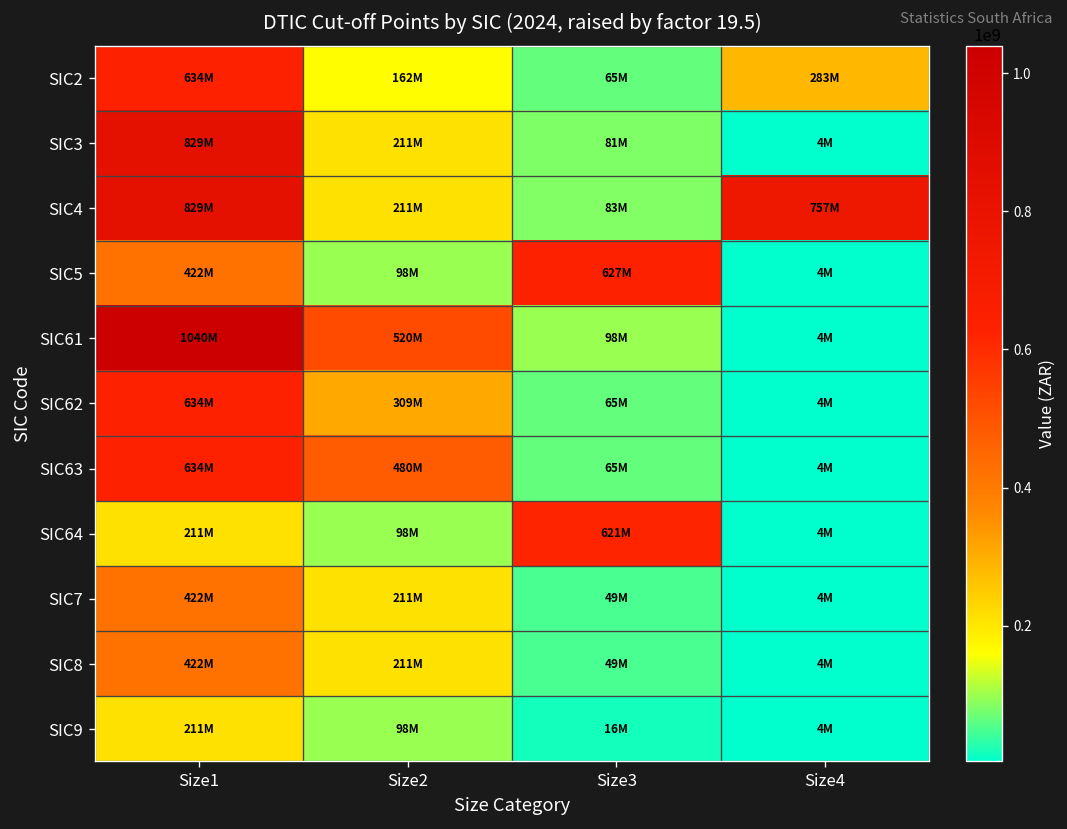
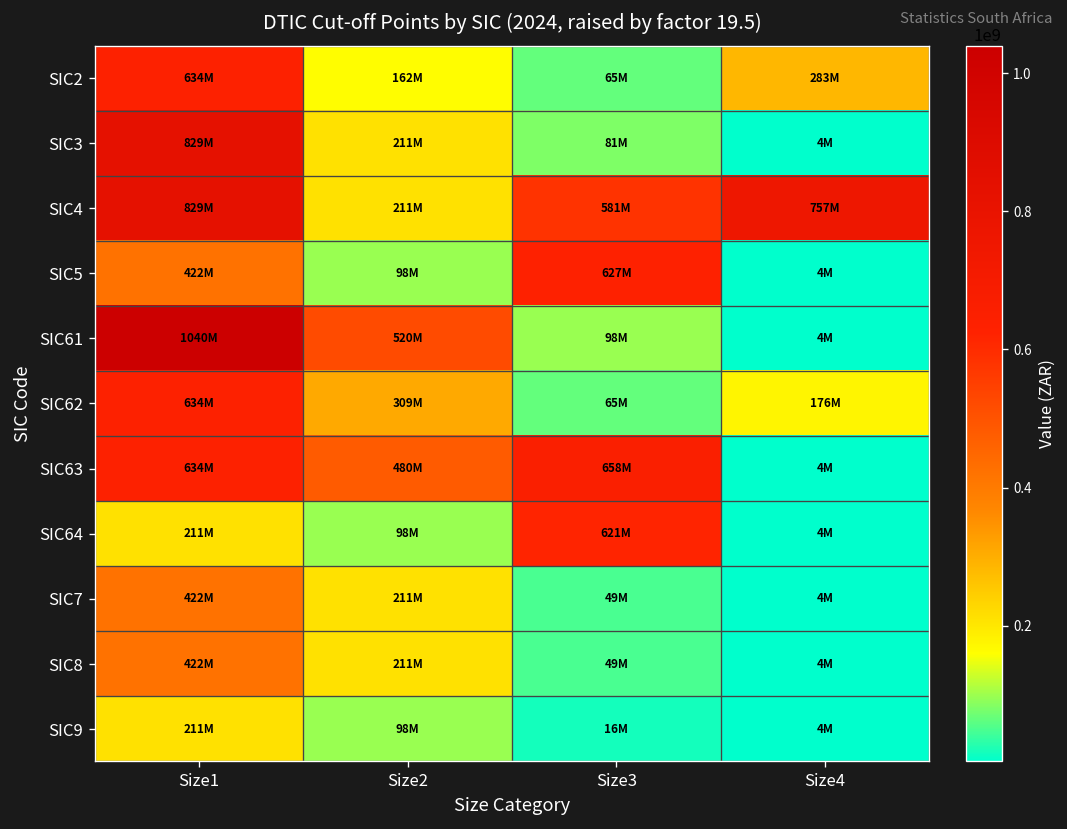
  {
    "SIC2": {
      "Size1": "634M",
      "Size2": "162M",
      "Size3": "65M",
      "Size4": "283M"
    },
    "SIC3": {
      "Size1": "829M",
      "Size2": "211M",
      "Size3": "81M",
      "Size4": "4M"
    },
    "SIC4": {
      "Size1": "829M",
      "Size2": "211M",
-     "Size3": "83M",
+     "Size3": "581M",
      "Size4": "757M"
    },
    "SIC5": {
      "Size1": "422M",
      "Size2": "98M",
      "Size3": "627M",
      "Size4": "4M"
    },
    "SIC61": {
      "Size1": "1040M",
      "Size2": "520M",
      "Size3": "98M",
      "Size4": "4M"
    },
    "SIC62": {
      "Size1": "634M",
      "Size2": "309M",
      "Size3": "65M",
-     "Size4": "4M"
+     "Size4": "176M"
    },
    "SIC63": {
      "Size1": "634M",
      "Size2": "480M",
-     "Size3": "65M",
+     "Size3": "658M",
      "Size4": "4M"
    },
    "SIC64": {
      "Size1": "211M",
      "Size2": "98M",
      "Size3": "621M",
      "Size4": "4M"
    },
    "SIC7": {
      "Size1": "422M",
      "Size2": "211M",
      "Size3": "49M",
      "Size4": "4M"
    },
    "SIC8": {
      "Size1": "422M",
      "Size2": "211M",
      "Size3": "49M",
      "Size4": "4M"
    },
    "SIC9": {
      "Size1": "211M",
      "Size2": "98M",
      "Size3": "16M",
      "Size4": "4M"
    }
  }
